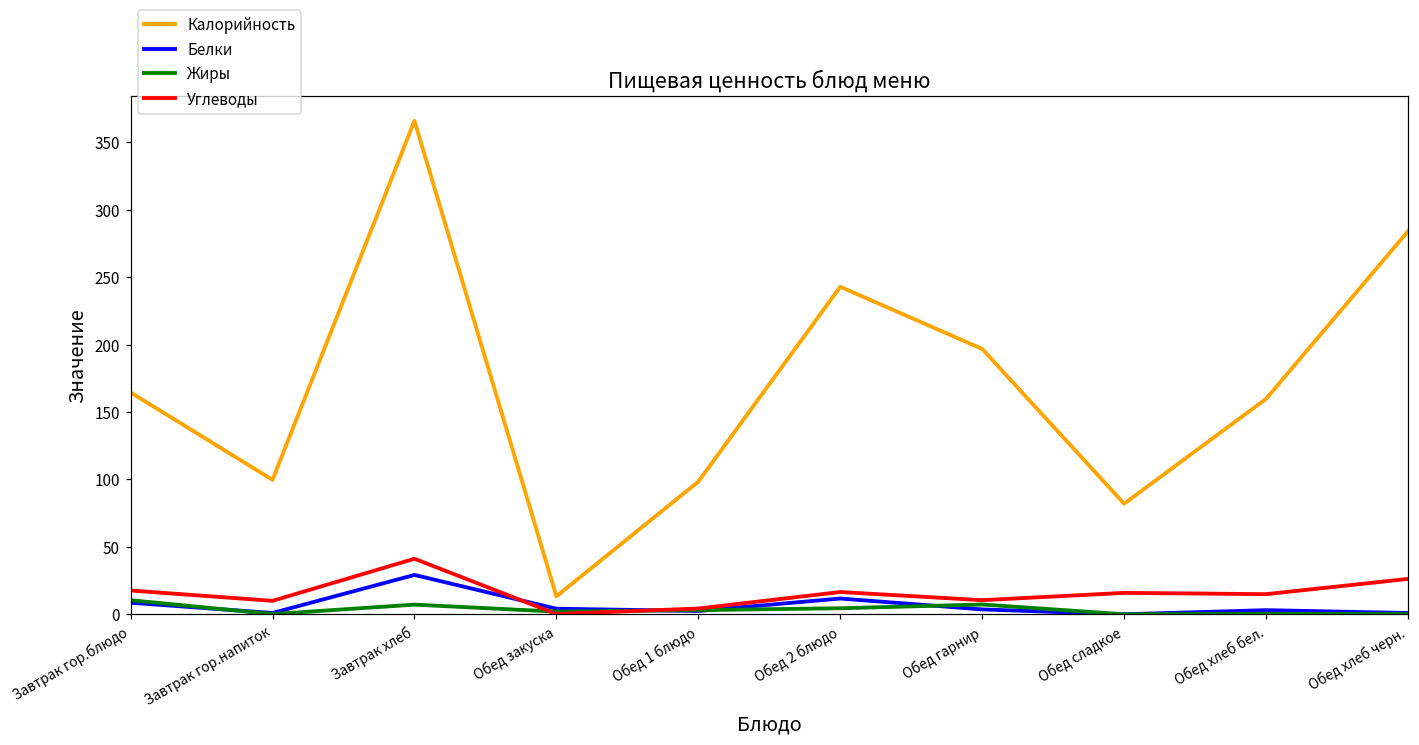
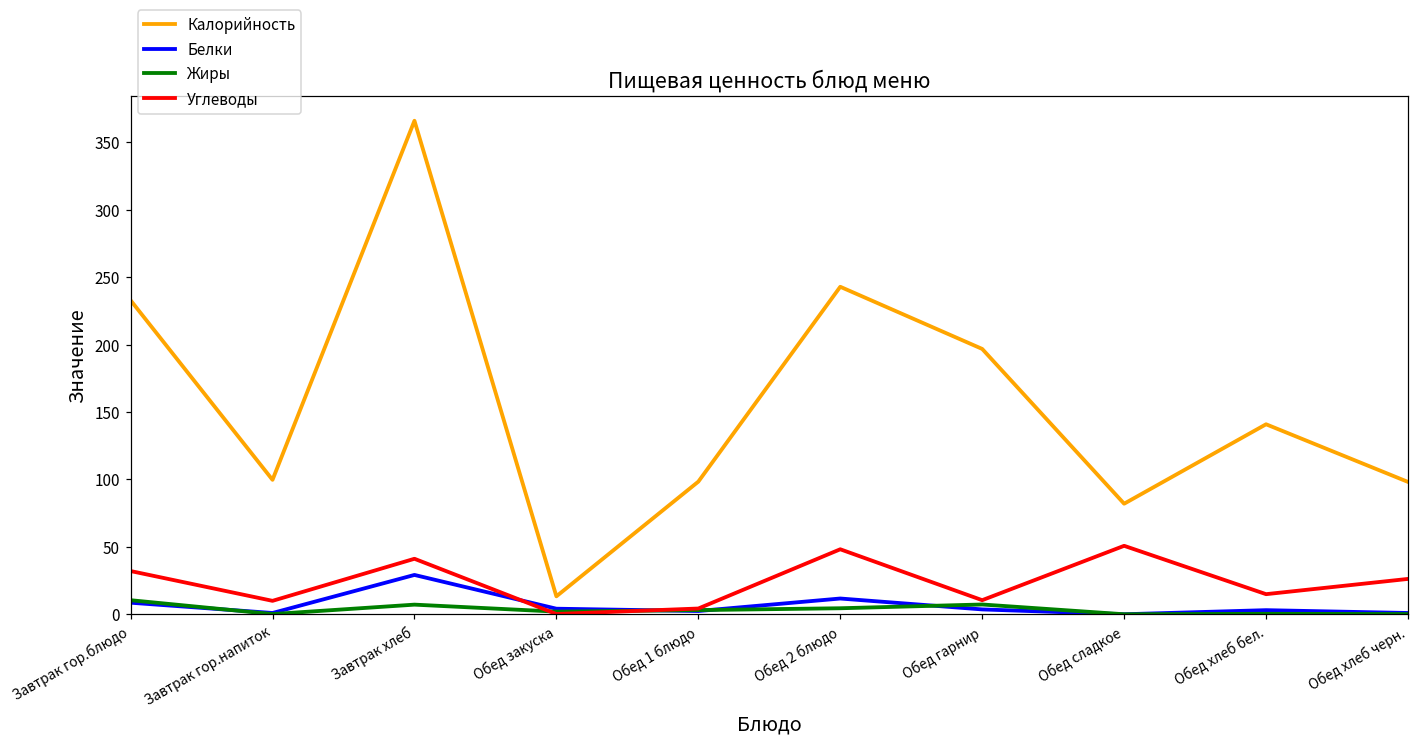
  {
    "Калорийность": {
-     "Завтрак гор.блюдо": 165,
+     "Завтрак гор.блюдо": 233,
      "Завтрак гор.напиток": 100,
      "Завтрак хлеб": 366,
      "Обед закуска": 13,
      "Обед 1 блюдо": 98,
      "Обед 2 блюдо": 243,
      "Обед гарнир": 197,
      "Обед сладкое": 82,
-     "Обед хлеб бел.": 160,
-     "Обед хлеб черн.": 284
+     "Обед хлеб бел.": 141,
+     "Обед хлеб черн.": 98
    },
    "Белки": {
      "Завтрак хлеб": 29,
      "Обед закуска": 4,
      "Обед 2 блюдо": 12,
      "Обед гарнир": 4,
      "Обед хлеб бел.": 3
    },
    "Жиры": {
      "Завтрак хлеб": 7,
      "Обед 2 блюдо": 4,
      "Обед гарнир": 7,
      "Обед хлеб бел.": 0
    },
    "Углеводы": {
-     "Завтрак гор.блюдо": 18,
+     "Завтрак гор.блюдо": 32,
      "Завтрак гор.напиток": 10,
      "Завтрак хлеб": 41,
-     "Обед 2 блюдо": 17,
+     "Обед 2 блюдо": 48,
      "Обед гарнир": 10,
-     "Обед сладкое": 16,
+     "Обед сладкое": 51,
      "Обед хлеб бел.": 15,
      "Обед хлеб черн.": 26
    }
  }
